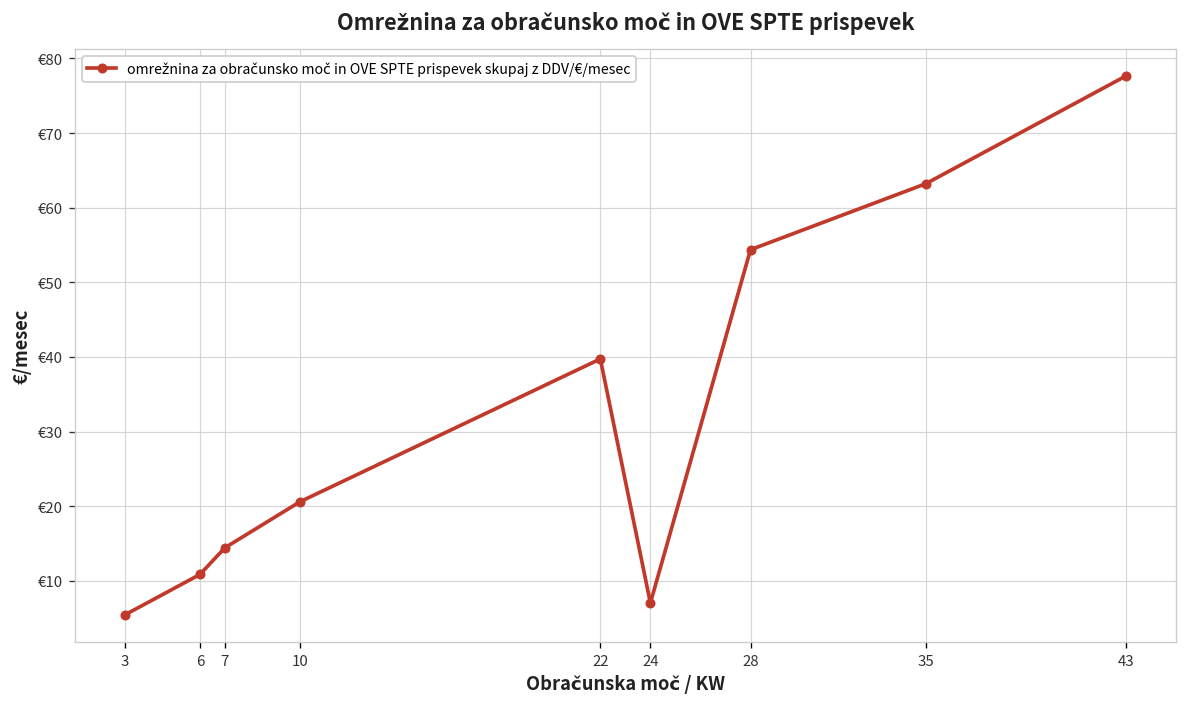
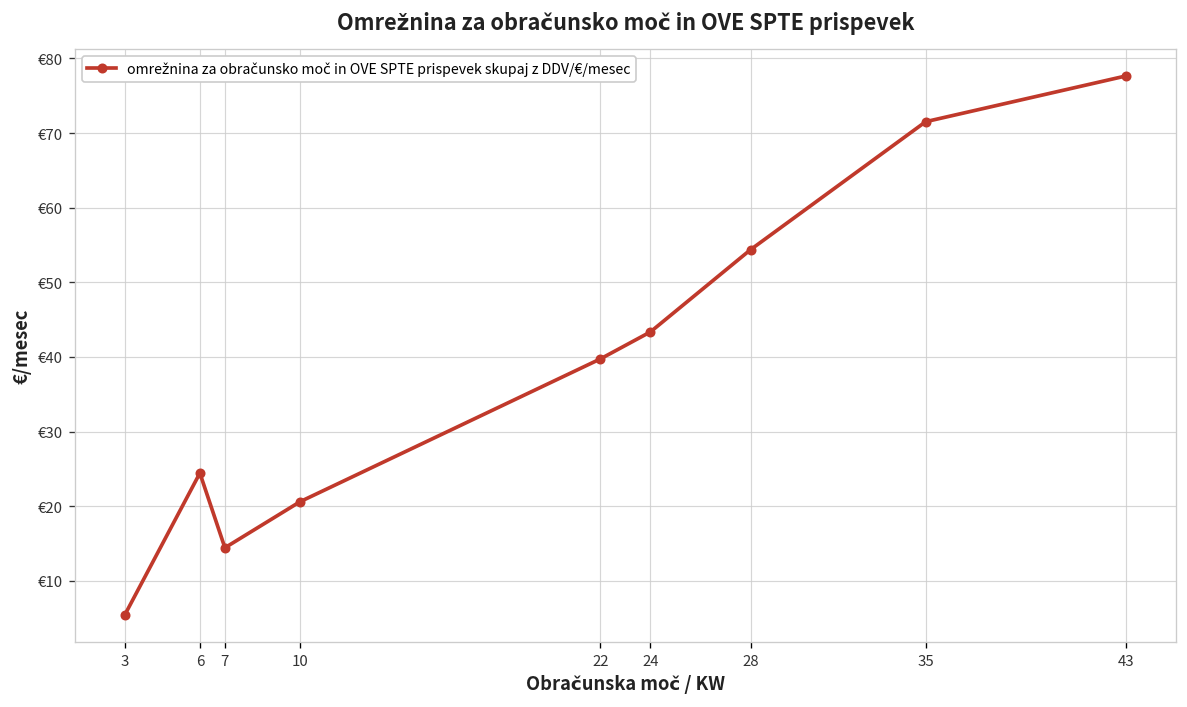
  {
    "3": "€5",
-   "6": "€11",
+   "6": "€24",
    "7": "€14",
    "10": "€21",
    "22": "€40",
-   "24": "€7",
+   "24": "€43",
    "28": "€54",
-   "35": "€63",
+   "35": "€72",
    "43": "€78"
  }
